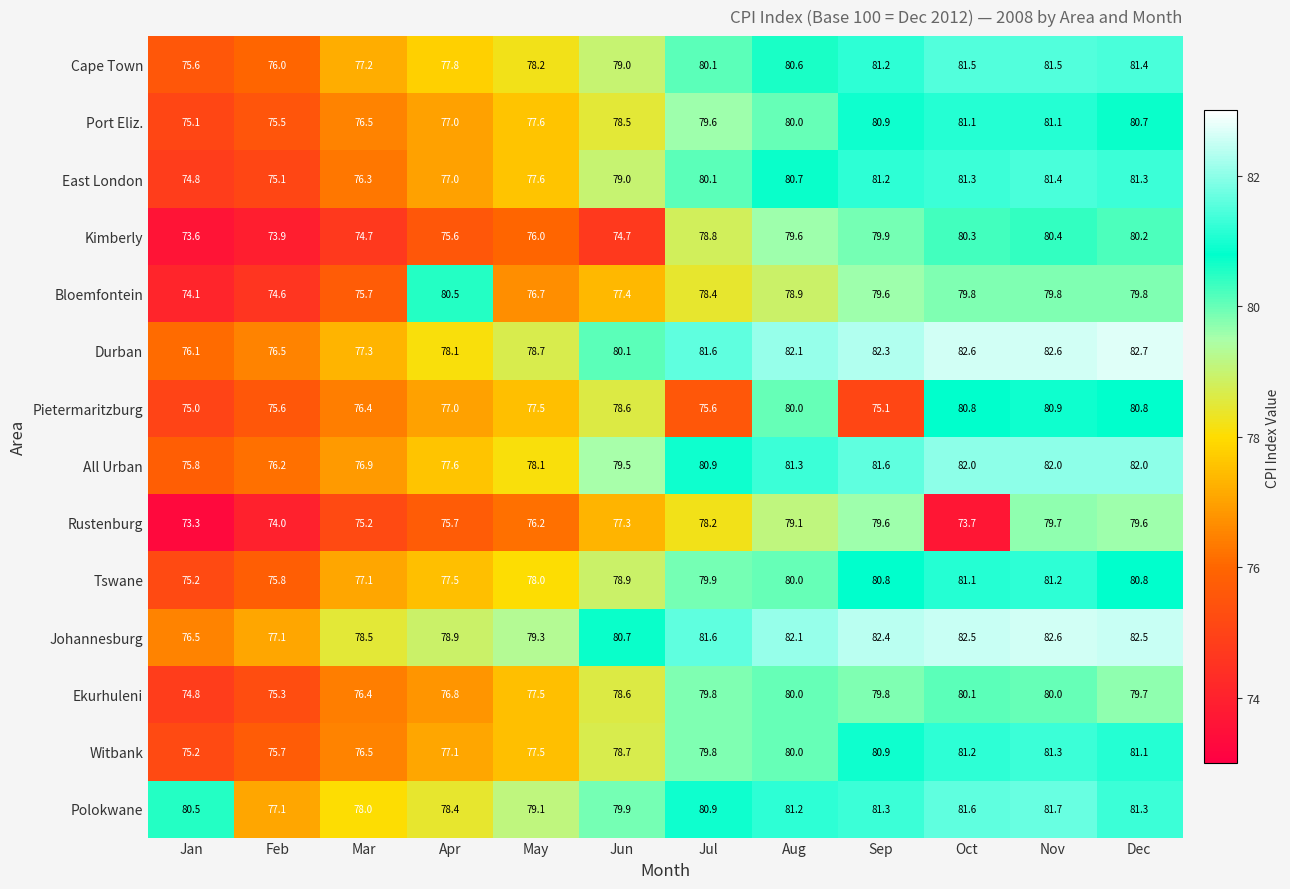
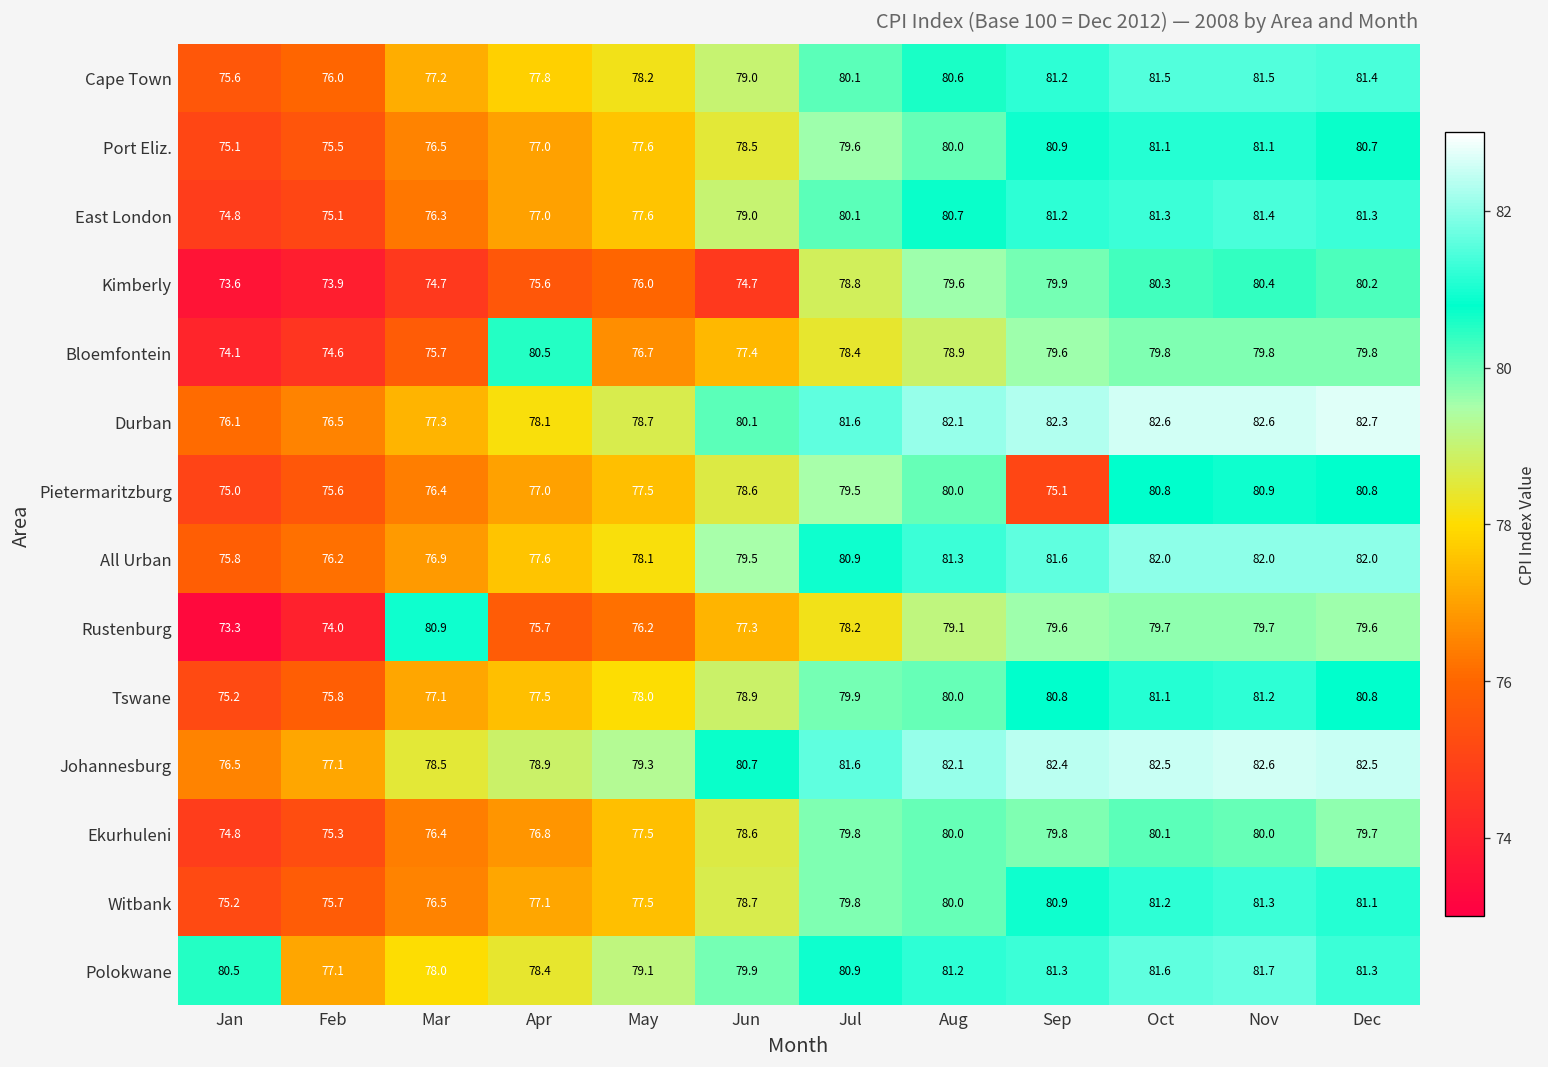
  {
    "Cape Town": {
      "Jan": 75.6,
      "Feb": 76.0,
      "Mar": 77.2,
      "Apr": 77.8,
      "May": 78.2,
      "Jun": 79.0,
      "Jul": 80.1,
      "Aug": 80.6,
      "Sep": 81.2,
      "Oct": 81.5,
      "Nov": 81.5,
      "Dec": 81.4
    },
    "Port Eliz.": {
      "Jan": 75.1,
      "Feb": 75.5,
      "Mar": 76.5,
      "Apr": 77.0,
      "May": 77.6,
      "Jun": 78.5,
      "Jul": 79.6,
      "Aug": 80.0,
      "Sep": 80.9,
      "Oct": 81.1,
      "Nov": 81.1,
      "Dec": 80.7
    },
    "East London": {
      "Jan": 74.8,
      "Feb": 75.1,
      "Mar": 76.3,
      "Apr": 77.0,
      "May": 77.6,
      "Jun": 79.0,
      "Jul": 80.1,
      "Aug": 80.7,
      "Sep": 81.2,
      "Oct": 81.3,
      "Nov": 81.4,
      "Dec": 81.3
    },
    "Kimberly": {
      "Jan": 73.6,
      "Feb": 73.9,
      "Mar": 74.7,
      "Apr": 75.6,
      "May": 76.0,
      "Jun": 74.7,
      "Jul": 78.8,
      "Aug": 79.6,
      "Sep": 79.9,
      "Oct": 80.3,
      "Nov": 80.4,
      "Dec": 80.2
    },
    "Bloemfontein": {
      "Jan": 74.1,
      "Feb": 74.6,
      "Mar": 75.7,
      "Apr": 80.5,
      "May": 76.7,
      "Jun": 77.4,
      "Jul": 78.4,
      "Aug": 78.9,
      "Sep": 79.6,
      "Oct": 79.8,
      "Nov": 79.8,
      "Dec": 79.8
    },
    "Durban": {
      "Jan": 76.1,
      "Feb": 76.5,
      "Mar": 77.3,
      "Apr": 78.1,
      "May": 78.7,
      "Jun": 80.1,
      "Jul": 81.6,
      "Aug": 82.1,
      "Sep": 82.3,
      "Oct": 82.6,
      "Nov": 82.6,
      "Dec": 82.7
    },
    "Pietermaritzburg": {
      "Jan": 75.0,
      "Feb": 75.6,
      "Mar": 76.4,
      "Apr": 77.0,
      "May": 77.5,
      "Jun": 78.6,
-     "Jul": 75.6,
+     "Jul": 79.5,
      "Aug": 80.0,
      "Sep": 75.1,
      "Oct": 80.8,
      "Nov": 80.9,
      "Dec": 80.8
    },
    "All Urban": {
      "Jan": 75.8,
      "Feb": 76.2,
      "Mar": 76.9,
      "Apr": 77.6,
      "May": 78.1,
      "Jun": 79.5,
      "Jul": 80.9,
      "Aug": 81.3,
      "Sep": 81.6,
      "Oct": 82.0,
      "Nov": 82.0,
      "Dec": 82.0
    },
    "Rustenburg": {
      "Jan": 73.3,
      "Feb": 74.0,
-     "Mar": 75.2,
+     "Mar": 80.9,
      "Apr": 75.7,
      "May": 76.2,
      "Jun": 77.3,
      "Jul": 78.2,
      "Aug": 79.1,
      "Sep": 79.6,
-     "Oct": 73.7,
+     "Oct": 79.7,
      "Nov": 79.7,
      "Dec": 79.6
    },
    "Tswane": {
      "Jan": 75.2,
      "Feb": 75.8,
      "Mar": 77.1,
      "Apr": 77.5,
      "May": 78.0,
      "Jun": 78.9,
      "Jul": 79.9,
      "Aug": 80.0,
      "Sep": 80.8,
      "Oct": 81.1,
      "Nov": 81.2,
      "Dec": 80.8
    },
    "Johannesburg": {
      "Jan": 76.5,
      "Feb": 77.1,
      "Mar": 78.5,
      "Apr": 78.9,
      "May": 79.3,
      "Jun": 80.7,
      "Jul": 81.6,
      "Aug": 82.1,
      "Sep": 82.4,
      "Oct": 82.5,
      "Nov": 82.6,
      "Dec": 82.5
    },
    "Ekurhuleni": {
      "Jan": 74.8,
      "Feb": 75.3,
      "Mar": 76.4,
      "Apr": 76.8,
      "May": 77.5,
      "Jun": 78.6,
      "Jul": 79.8,
      "Aug": 80.0,
      "Sep": 79.8,
      "Oct": 80.1,
      "Nov": 80.0,
      "Dec": 79.7
    },
    "Witbank": {
      "Jan": 75.2,
      "Feb": 75.7,
      "Mar": 76.5,
      "Apr": 77.1,
      "May": 77.5,
      "Jun": 78.7,
      "Jul": 79.8,
      "Aug": 80.0,
      "Sep": 80.9,
      "Oct": 81.2,
      "Nov": 81.3,
      "Dec": 81.1
    },
    "Polokwane": {
      "Jan": 80.5,
      "Feb": 77.1,
      "Mar": 78.0,
      "Apr": 78.4,
      "May": 79.1,
      "Jun": 79.9,
      "Jul": 80.9,
      "Aug": 81.2,
      "Sep": 81.3,
      "Oct": 81.6,
      "Nov": 81.7,
      "Dec": 81.3
    }
  }
